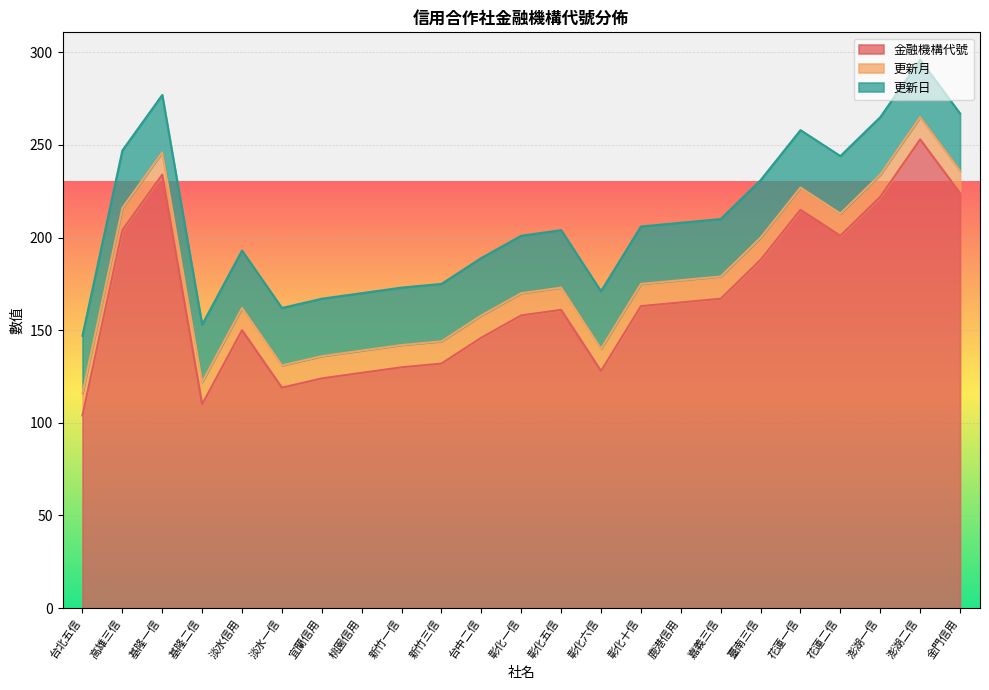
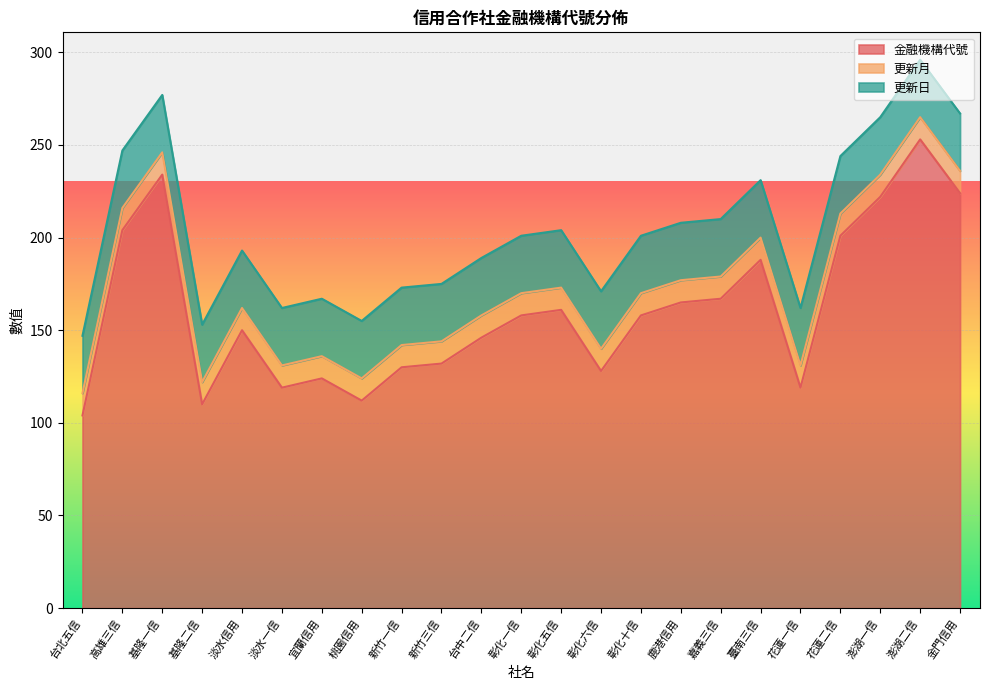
  {
    "金融機構代號": {
      "台北五信": 104,
      "高雄三信": 204,
      "基隆一信": 234,
      "基隆二信": 110,
      "淡水信用": 150,
      "淡水一信": 119,
      "宜蘭信用": 124,
-     "桃園信用": 127,
+     "桃園信用": 112,
      "新竹一信": 130,
      "新竹三信": 132,
      "台中二信": 146,
      "彰化一信": 158,
      "彰化五信": 161,
      "彰化六信": 128,
-     "彰化十信": 163,
+     "彰化十信": 158,
      "鹿港信用": 165,
      "嘉義三信": 167,
      "臺南三信": 188,
-     "花蓮一信": 215,
+     "花蓮一信": 119,
      "花蓮二信": 201,
      "澎湖一信": 222,
      "澎湖二信": 253,
      "金門信用": 224
    },
    "更新月": {
      "台北五信": 12,
      "高雄三信": 12,
      "基隆一信": 12,
      "基隆二信": 12,
      "淡水信用": 12,
      "淡水一信": 12,
      "宜蘭信用": 12,
      "桃園信用": 12,
      "新竹一信": 12,
      "新竹三信": 12,
      "台中二信": 12,
      "彰化一信": 12,
      "彰化五信": 12,
      "彰化六信": 12,
      "彰化十信": 12,
      "鹿港信用": 12,
      "嘉義三信": 12,
      "臺南三信": 12,
      "花蓮一信": 12,
      "花蓮二信": 12,
      "澎湖一信": 12,
      "澎湖二信": 12,
      "金門信用": 12
    },
    "更新日": {
      "台北五信": 31,
      "高雄三信": 31,
      "基隆一信": 31,
      "基隆二信": 31,
      "淡水信用": 31,
      "淡水一信": 31,
      "宜蘭信用": 31,
      "桃園信用": 31,
      "新竹一信": 31,
      "新竹三信": 31,
      "台中二信": 31,
      "彰化一信": 31,
      "彰化五信": 31,
      "彰化六信": 31,
      "彰化十信": 31,
      "鹿港信用": 31,
      "嘉義三信": 31,
      "臺南三信": 31,
      "花蓮一信": 31,
      "花蓮二信": 31,
      "澎湖一信": 31,
      "金門信用": 31
    }
  }
